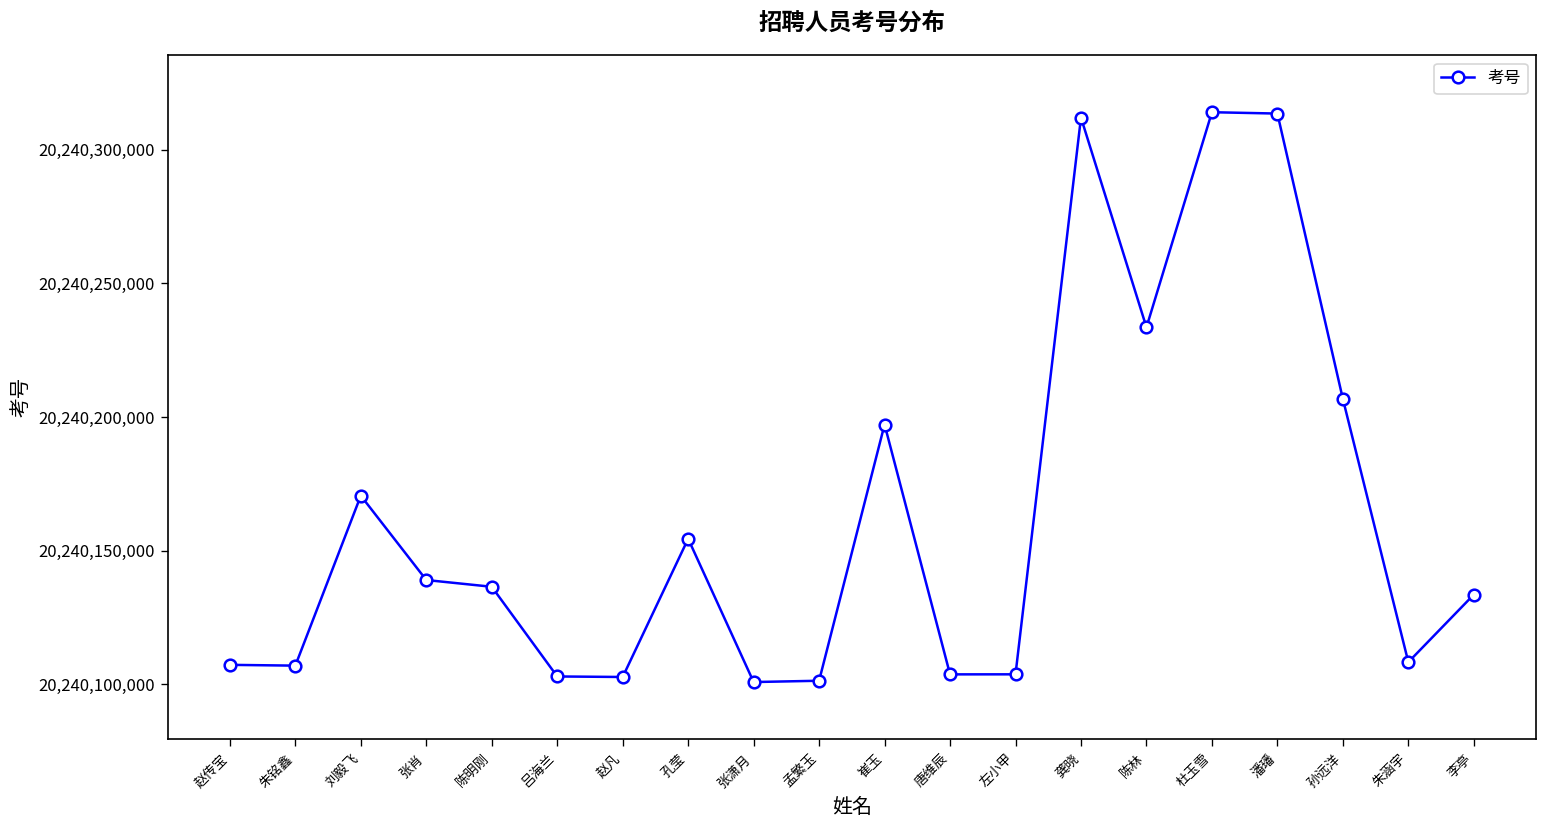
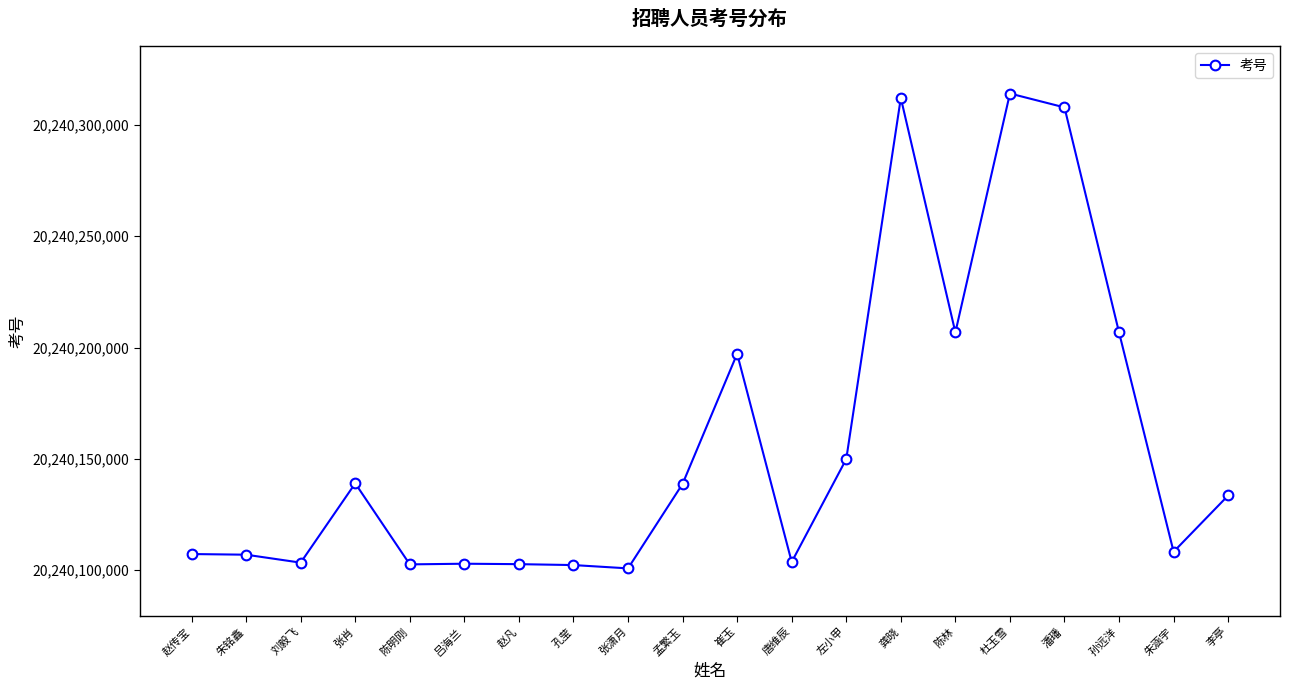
  {
    "赵传宝": "20,240,107,000",
    "朱铭鑫": "20,240,107,000",
-   "刘毅飞": "20,240,171,000",
+   "刘毅飞": "20,240,103,000",
    "张肖": "20,240,139,000",
-   "陈明刚": "20,240,136,000",
+   "陈明刚": "20,240,103,000",
    "吕海兰": "20,240,103,000",
    "赵凡": "20,240,103,000",
-   "孔莹": "20,240,154,000",
+   "孔莹": "20,240,102,000",
    "张潇月": "20,240,101,000",
-   "孟繁玉": "20,240,101,000",
+   "孟繁玉": "20,240,139,000",
    "崔玉": "20,240,197,000",
    "唐维辰": "20,240,104,000",
-   "左小甲": "20,240,104,000",
+   "左小甲": "20,240,150,000",
    "龚晓": "20,240,312,000",
-   "陈林": "20,240,234,000",
+   "陈林": "20,240,207,000",
    "杜玉雪": "20,240,314,000",
-   "潘璠": "20,240,314,000",
+   "潘璠": "20,240,308,000",
    "孙远洋": "20,240,207,000",
    "朱涵宇": "20,240,108,000",
    "李亭": "20,240,134,000"
  }
